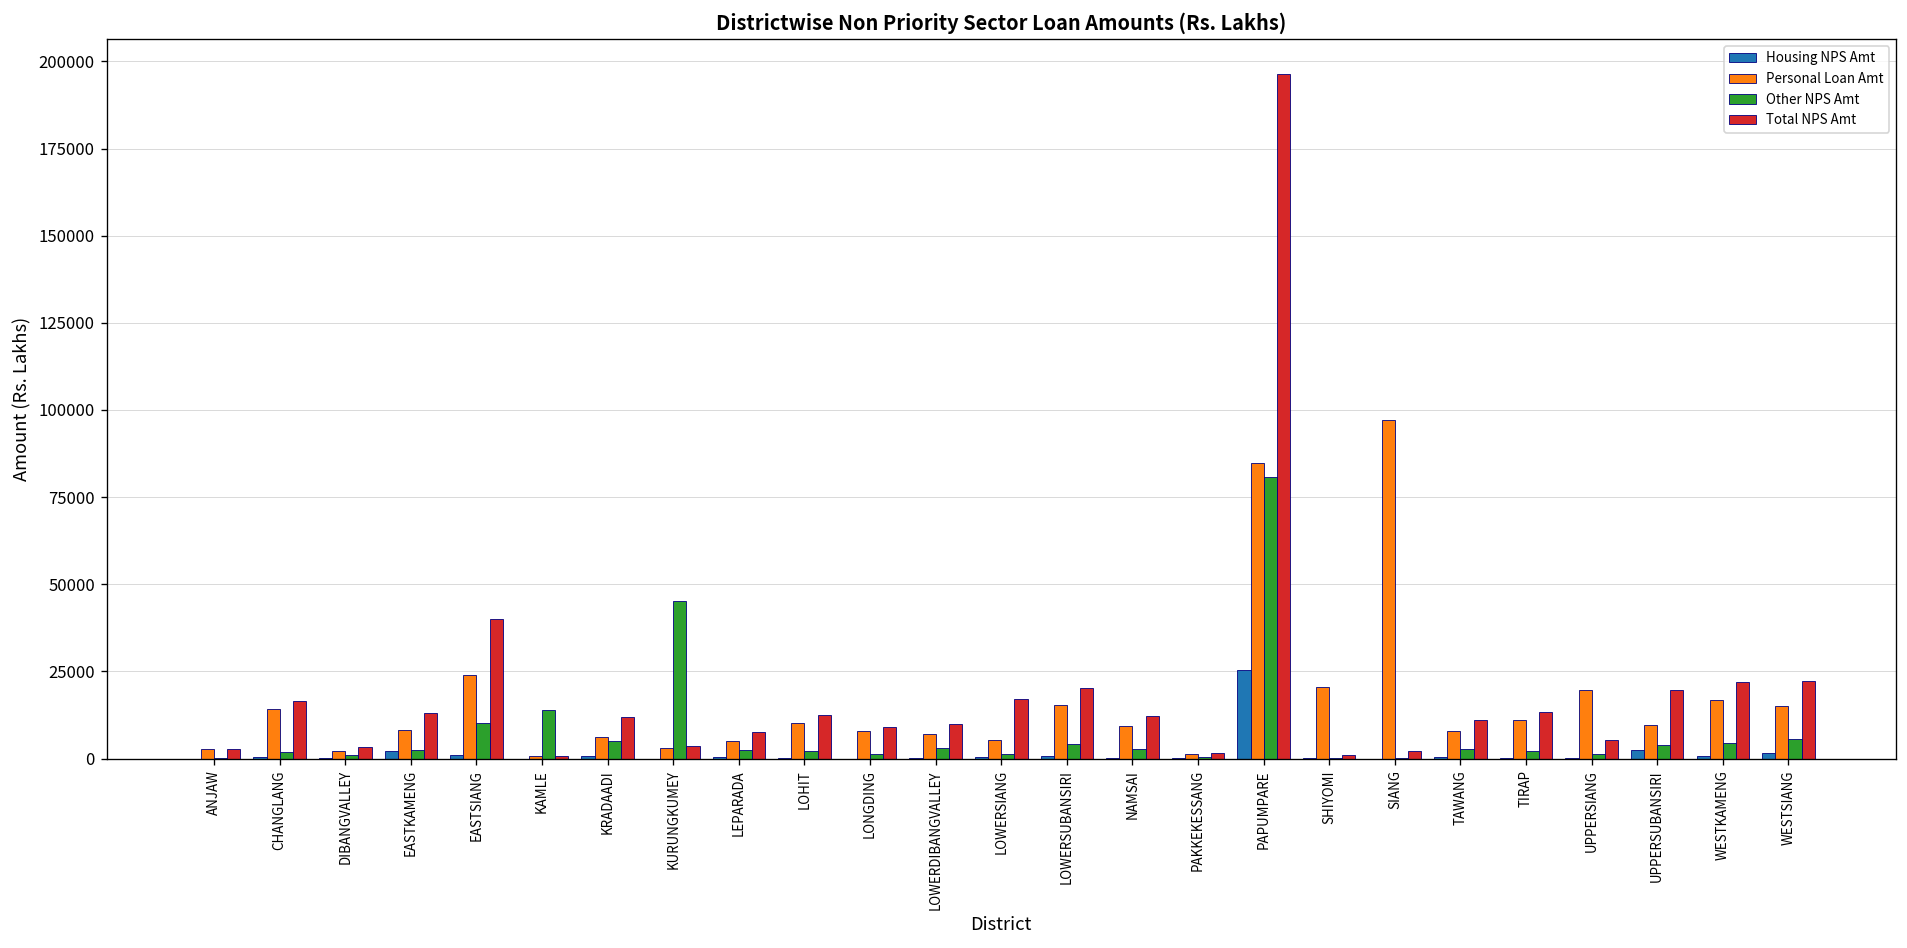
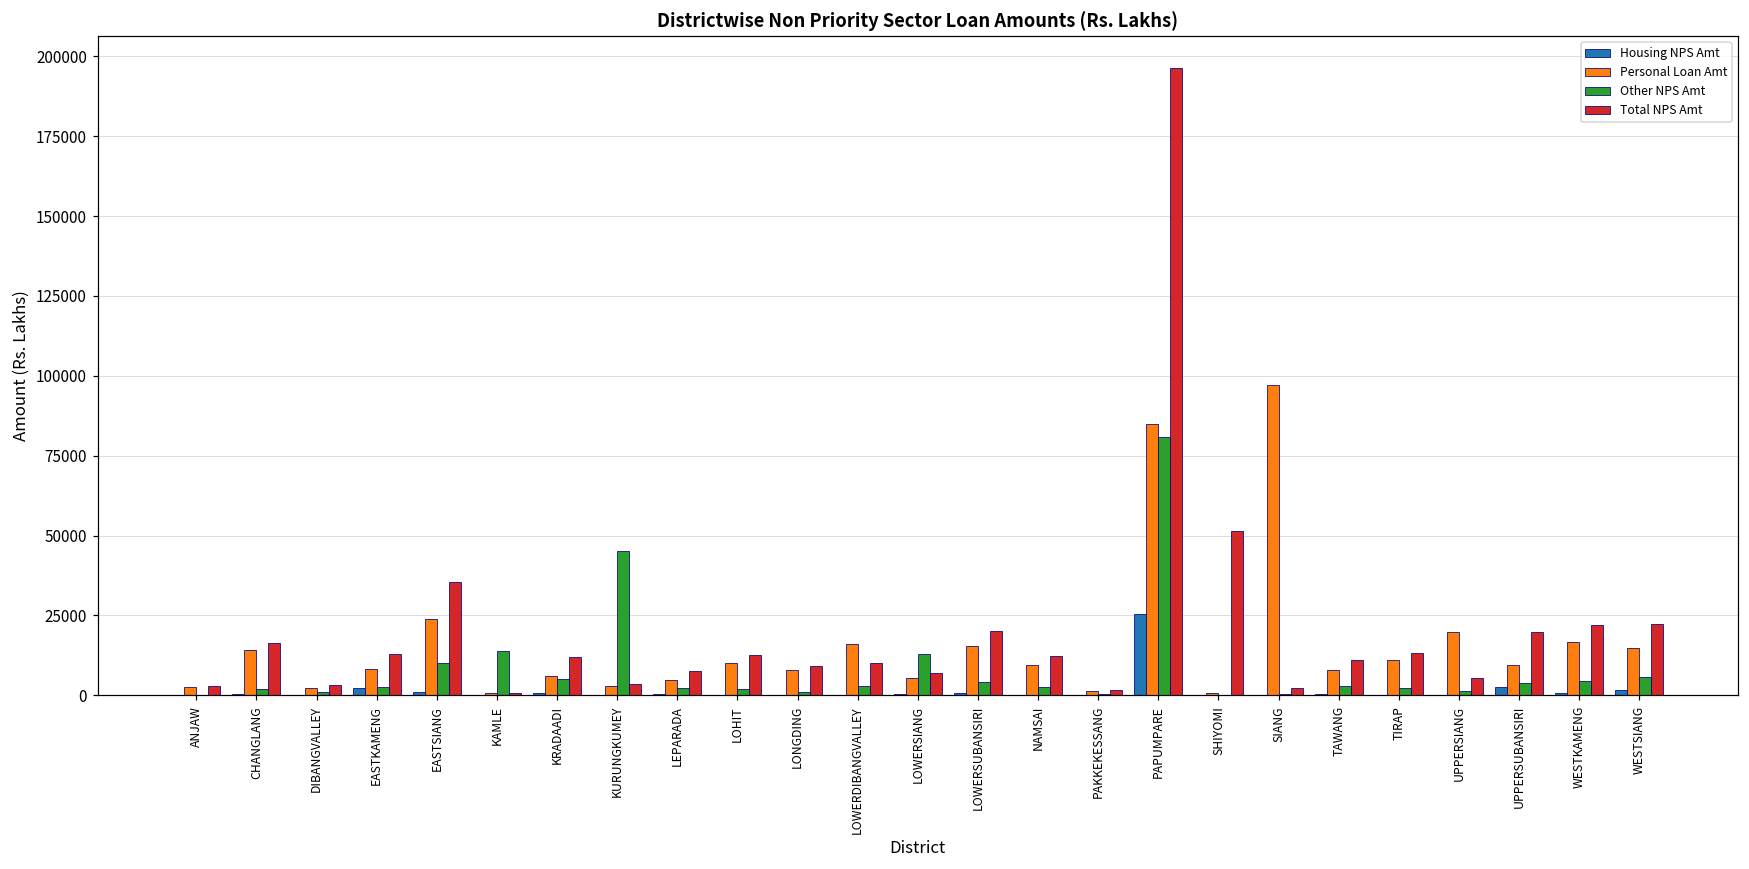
  {
    "Housing NPS Amt": {
      "ANJAW": 0,
      "EASTKAMENG": 2000,
      "EASTSIANG": 1000,
      "KAMLE": 0,
      "KURUNGKUMEY": 0,
      "LONGDING": 0,
      "PAPUMPARE": 25000,
      "SIANG": 0,
      "UPPERSUBANSIRI": 3000,
      "WESTSIANG": 2000
    },
    "Personal Loan Amt": {
      "ANJAW": 3000,
      "CHANGLANG": 14000,
      "DIBANGVALLEY": 2000,
      "EASTKAMENG": 8000,
      "EASTSIANG": 24000,
      "KRADAADI": 6000,
      "KURUNGKUMEY": 3000,
      "LEPARADA": 5000,
      "LOHIT": 10000,
      "LONGDING": 8000,
-     "LOWERDIBANGVALLEY": 7000,
+     "LOWERDIBANGVALLEY": 16000,
      "LOWERSIANG": 5000,
      "LOWERSUBANSIRI": 15000,
      "NAMSAI": 9000,
      "PAKKEKESSANG": 1000,
      "PAPUMPARE": 85000,
-     "SHIYOMI": 20000,
+     "SHIYOMI": 1000,
      "SIANG": 97000,
      "TAWANG": 8000,
      "TIRAP": 11000,
      "UPPERSIANG": 20000,
      "UPPERSUBANSIRI": 10000,
      "WESTKAMENG": 17000,
      "WESTSIANG": 15000
    },
    "Other NPS Amt": {
      "CHANGLANG": 2000,
      "DIBANGVALLEY": 1000,
      "EASTKAMENG": 2000,
      "EASTSIANG": 10000,
      "KAMLE": 14000,
      "KRADAADI": 5000,
      "KURUNGKUMEY": 45000,
      "LEPARADA": 2000,
      "LOHIT": 2000,
      "LONGDING": 1000,
      "LOWERDIBANGVALLEY": 3000,
-     "LOWERSIANG": 1000,
+     "LOWERSIANG": 13000,
      "LOWERSUBANSIRI": 4000,
      "NAMSAI": 3000,
      "PAPUMPARE": 81000,
      "TAWANG": 3000,
      "TIRAP": 2000,
      "UPPERSIANG": 1000,
      "UPPERSUBANSIRI": 4000,
      "WESTKAMENG": 4000,
      "WESTSIANG": 6000
    },
    "Total NPS Amt": {
      "ANJAW": 3000,
      "CHANGLANG": 16000,
      "DIBANGVALLEY": 3000,
      "EASTKAMENG": 13000,
-     "EASTSIANG": 40000,
+     "EASTSIANG": 36000,
      "KRADAADI": 12000,
      "KURUNGKUMEY": 4000,
      "LEPARADA": 8000,
      "LOHIT": 13000,
      "LONGDING": 9000,
      "LOWERDIBANGVALLEY": 10000,
-     "LOWERSIANG": 17000,
+     "LOWERSIANG": 7000,
      "LOWERSUBANSIRI": 20000,
      "NAMSAI": 12000,
      "PAKKEKESSANG": 2000,
      "PAPUMPARE": 196000,
-     "SHIYOMI": 1000,
+     "SHIYOMI": 51000,
      "SIANG": 2000,
      "TAWANG": 11000,
      "TIRAP": 13000,
      "UPPERSIANG": 5000,
      "UPPERSUBANSIRI": 20000,
      "WESTKAMENG": 22000,
      "WESTSIANG": 22000
    }
  }
